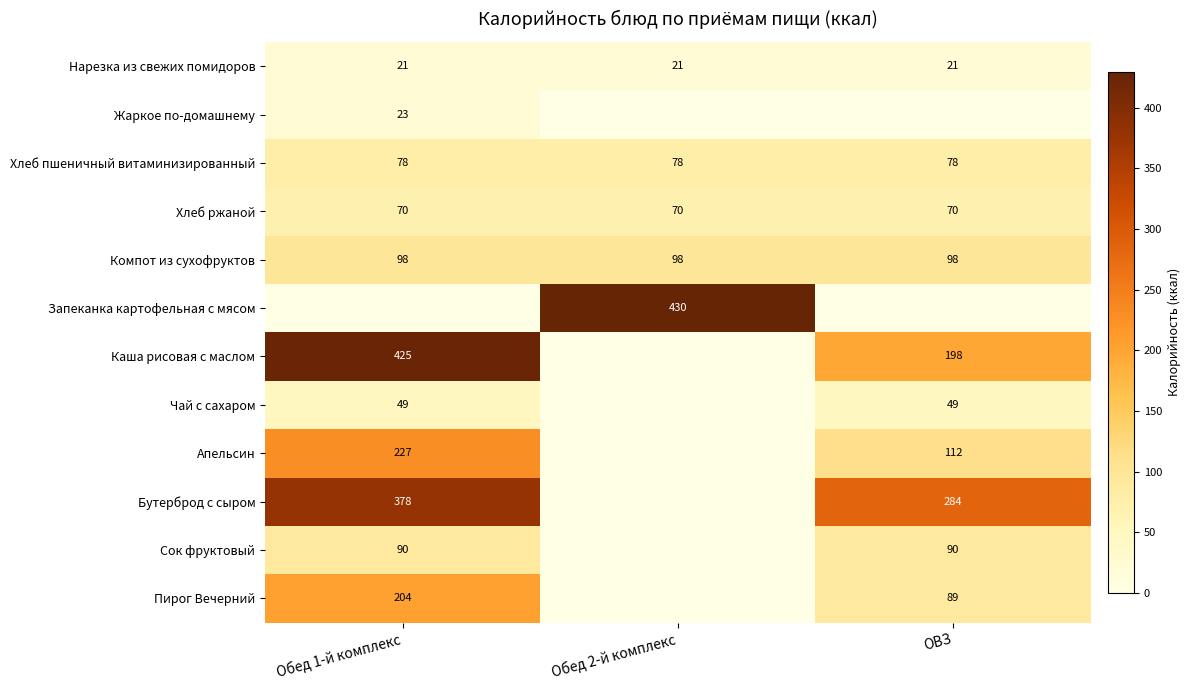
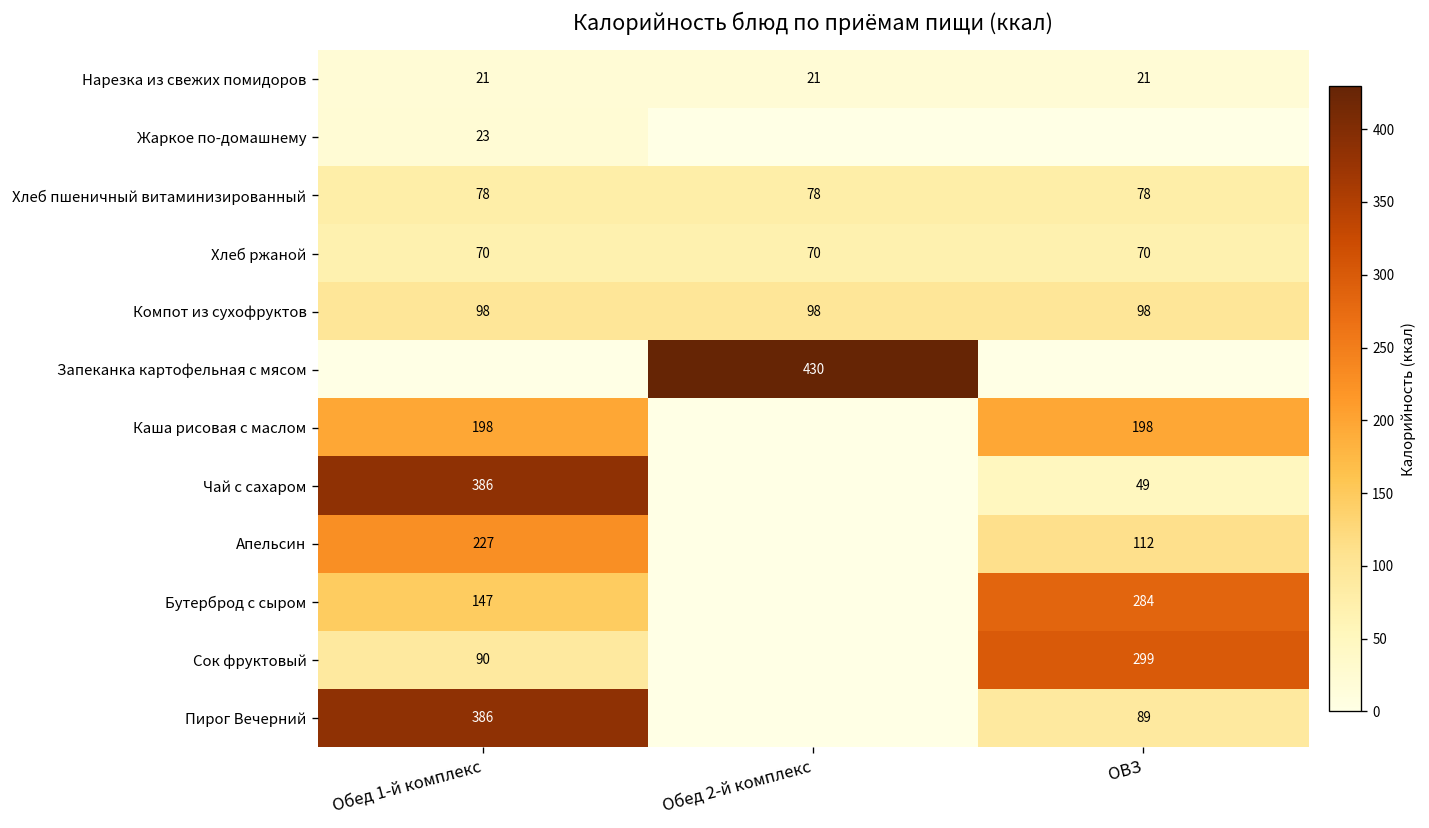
  {
    "Нарезка из свежих помидоров": {
      "Обед 1-й комплекс": 21,
      "Обед 2-й комплекс": 21,
      "ОВЗ": 21
    },
    "Жаркое по-домашнему": {
      "Обед 1-й комплекс": 23
    },
    "Хлеб пшеничный витаминизированный": {
      "Обед 1-й комплекс": 78,
      "Обед 2-й комплекс": 78,
      "ОВЗ": 78
    },
    "Хлеб ржаной": {
      "Обед 1-й комплекс": 70,
      "Обед 2-й комплекс": 70,
      "ОВЗ": 70
    },
    "Компот из сухофруктов": {
      "Обед 1-й комплекс": 98,
      "Обед 2-й комплекс": 98,
      "ОВЗ": 98
    },
    "Запеканка картофельная с мясом": {
      "Обед 2-й комплекс": 430
    },
    "Каша рисовая с маслом": {
-     "Обед 1-й комплекс": 425,
+     "Обед 1-й комплекс": 198,
      "ОВЗ": 198
    },
    "Чай с сахаром": {
-     "Обед 1-й комплекс": 49,
+     "Обед 1-й комплекс": 386,
      "ОВЗ": 49
    },
    "Апельсин": {
      "Обед 1-й комплекс": 227,
      "ОВЗ": 112
    },
    "Бутерброд с сыром": {
-     "Обед 1-й комплекс": 378,
+     "Обед 1-й комплекс": 147,
      "ОВЗ": 284
    },
    "Сок фруктовый": {
      "Обед 1-й комплекс": 90,
-     "ОВЗ": 90
+     "ОВЗ": 299
    },
    "Пирог Вечерний": {
-     "Обед 1-й комплекс": 204,
+     "Обед 1-й комплекс": 386,
      "ОВЗ": 89
    }
  }
